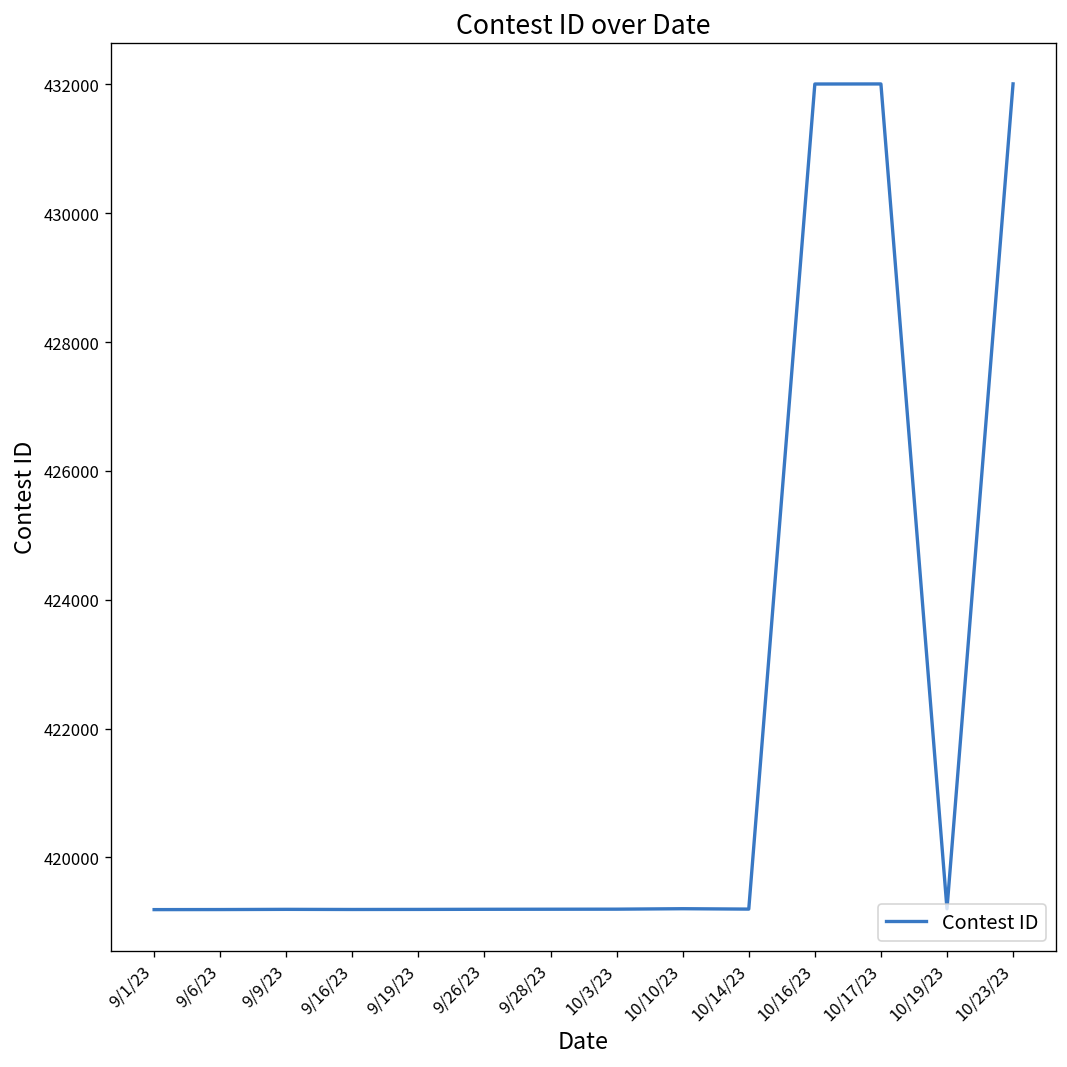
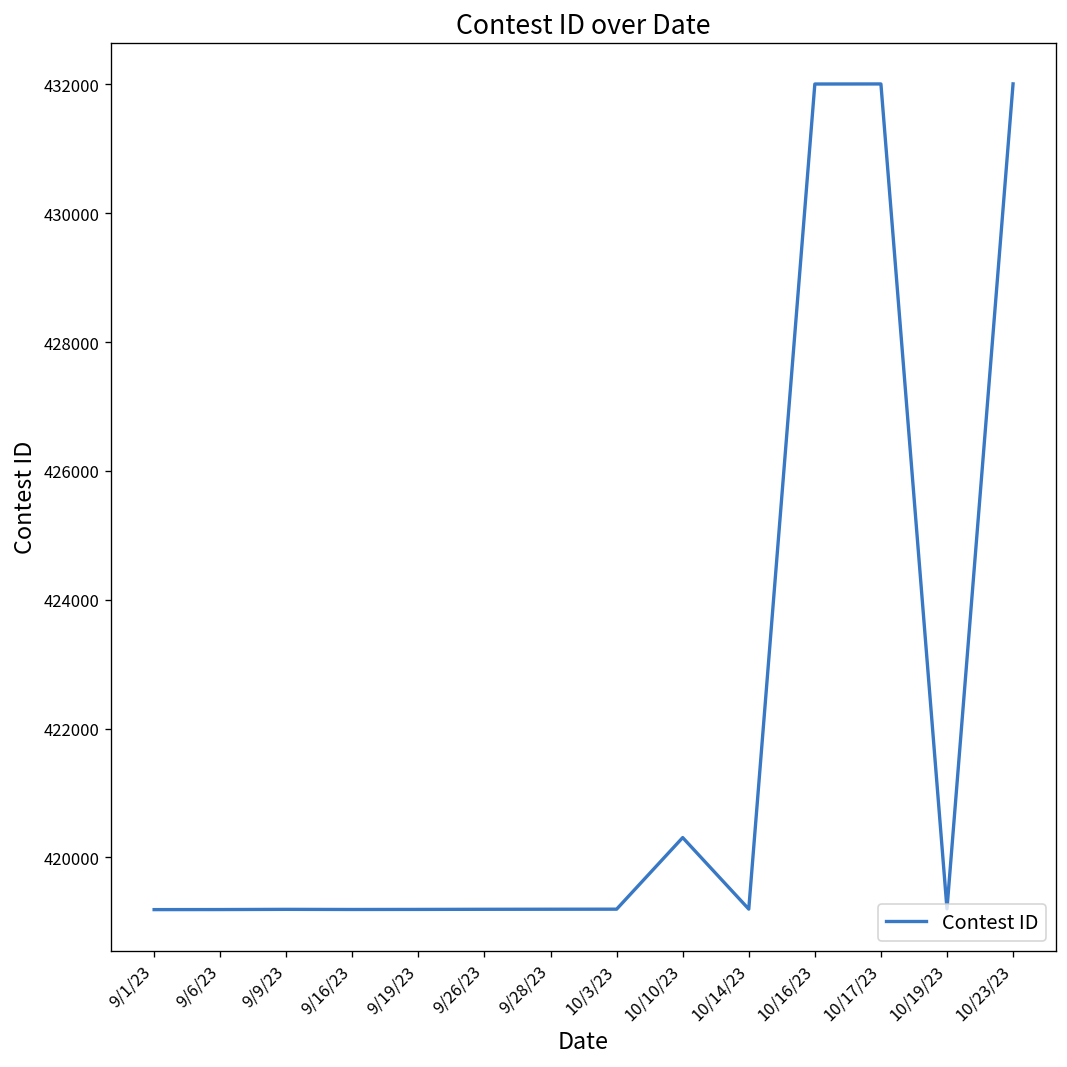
  {
    "9/1/23": 419200,
    "9/6/23": 419200,
    "9/9/23": 419200,
    "9/16/23": 419200,
    "9/19/23": 419200,
    "9/26/23": 419200,
    "9/28/23": 419200,
    "10/3/23": 419200,
-   "10/10/23": 419200,
+   "10/10/23": 420300,
    "10/14/23": 419200,
    "10/16/23": 432000,
    "10/17/23": 432000,
    "10/23/23": 432000
  }
